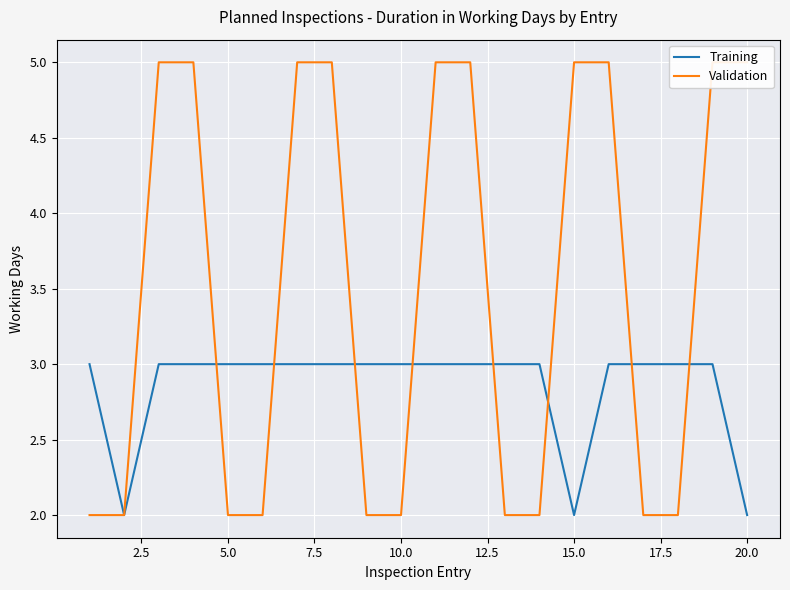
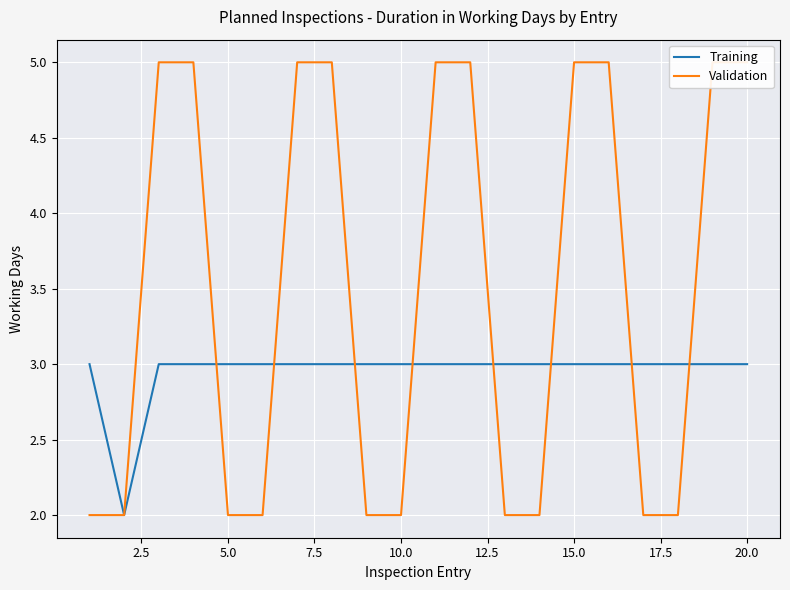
  {
    "Training": {
      "5.0": 3,
      "10.0": 3,
-     "15.0": 2,
-     "20.0": 2
+     "15.0": 3,
+     "20.0": 3
    },
    "Validation": {
      "5.0": 2,
      "10.0": 2,
      "15.0": 5
    }
  }
